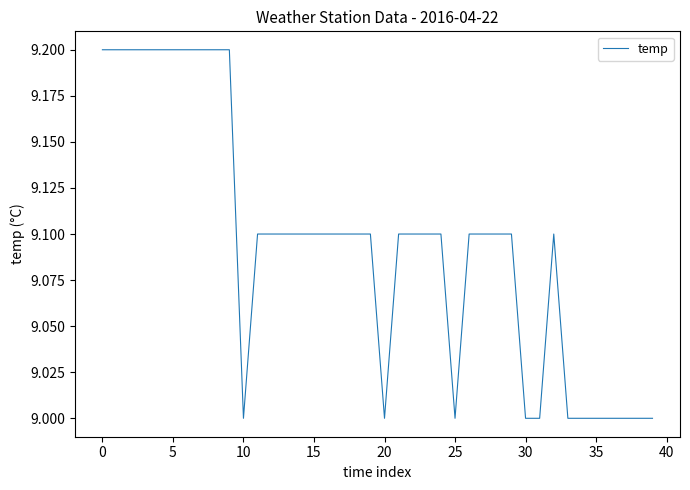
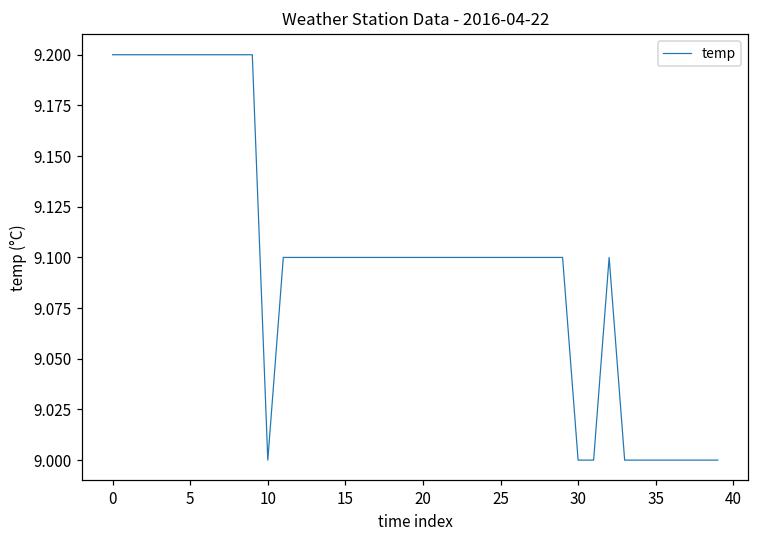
  {
    "0": 9.2,
    "5": 9.2,
    "10": 9.0,
    "15": 9.1,
-   "20": 9.0,
-   "25": 9.0,
+   "20": 9.1,
+   "25": 9.1,
    "30": 9.0,
    "35": 9.0
  }
